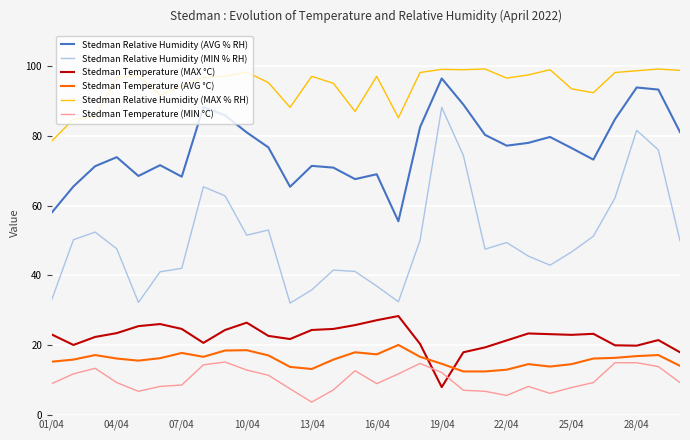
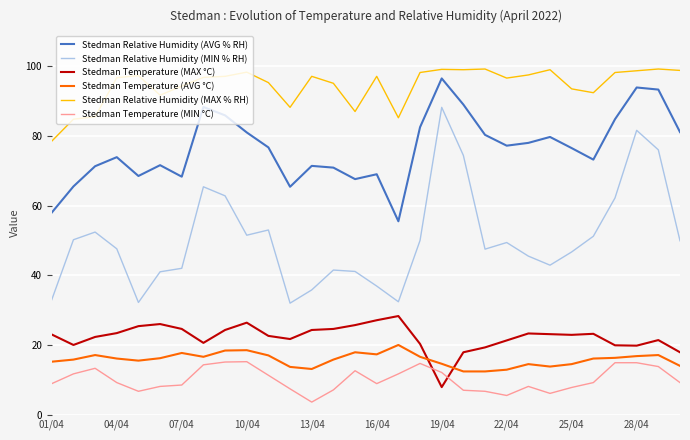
  {
    "Stedman Relative Humidity (AVG % RH)": {
      "01/04": 58,
      "04/04": 74,
      "07/04": 68,
      "10/04": 81,
      "13/04": 71,
      "16/04": 69,
      "19/04": 97,
      "22/04": 77,
      "25/04": 77,
      "28/04": 94
    },
    "Stedman Relative Humidity (MIN % RH)": {
      "01/04": 33,
      "04/04": 48,
      "07/04": 42,
      "10/04": 52,
      "13/04": 36,
      "16/04": 37,
      "19/04": 88,
      "22/04": 49,
      "25/04": 47,
      "28/04": 82
    },
    "Stedman Temperature (MAX °C)": {
      "01/04": 23,
      "04/04": 23,
      "07/04": 25,
      "10/04": 26,
      "13/04": 24,
      "16/04": 27,
      "19/04": 8,
      "22/04": 21,
      "25/04": 23,
      "28/04": 20
    },
    "Stedman Temperature (AVG °C)": {
      "01/04": 15,
      "04/04": 16,
      "07/04": 18,
      "10/04": 19,
      "13/04": 13,
      "16/04": 17,
      "19/04": 15,
      "22/04": 13,
      "25/04": 15,
      "28/04": 17
    },
    "Stedman Relative Humidity (MAX % RH)": {
      "01/04": 79,
      "13/04": 97,
      "16/04": 97,
      "19/04": 99,
      "22/04": 97,
      "25/04": 94,
      "28/04": 99
    },
    "Stedman Temperature (MIN °C)": {
      "01/04": 9,
      "04/04": 9,
      "07/04": 9,
-     "10/04": 13,
+     "10/04": 15,
      "13/04": 4,
      "16/04": 9,
      "19/04": 12,
      "22/04": 6,
      "25/04": 8,
      "28/04": 15
    }
  }
